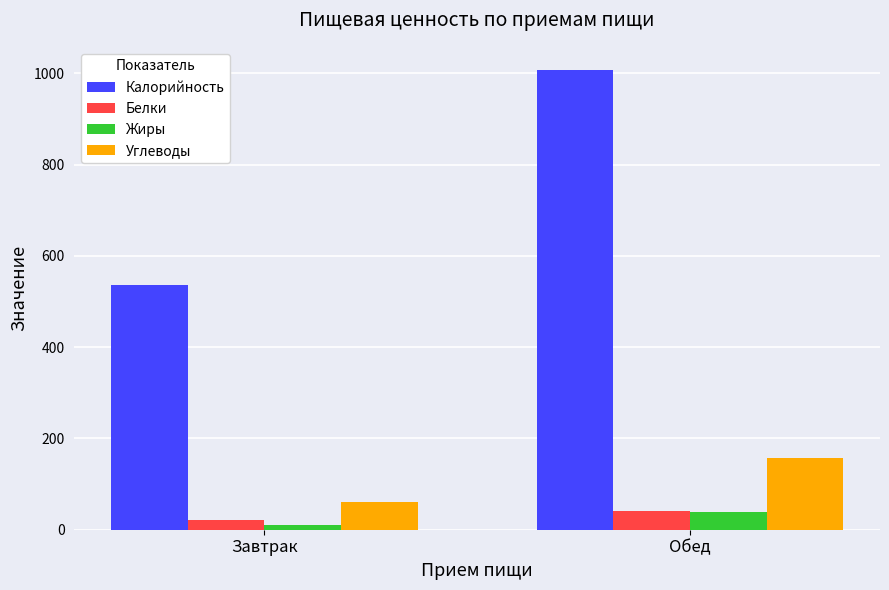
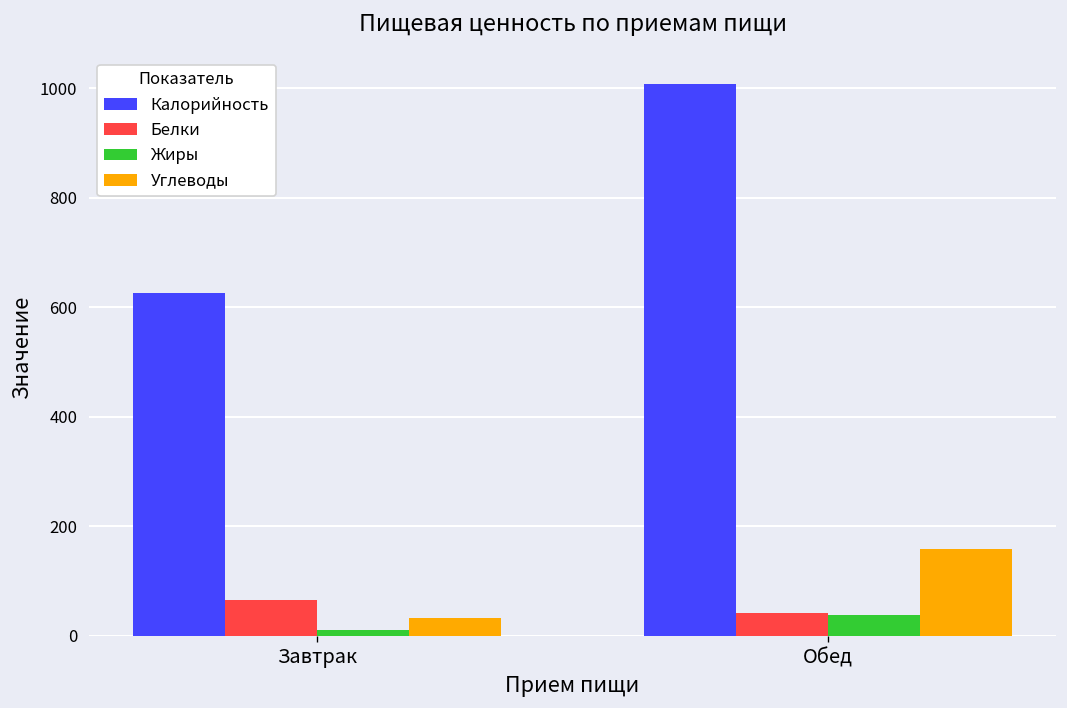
  {
    "Калорийность": {
-     "Завтрак": 540,
+     "Завтрак": 630,
      "Обед": 1010
    },
    "Белки": {
-     "Завтрак": 20,
+     "Завтрак": 70,
      "Обед": 40
    },
    "Жиры": {
      "Завтрак": 10,
      "Обед": 40
    },
    "Углеводы": {
-     "Завтрак": 60,
+     "Завтрак": 30,
      "Обед": 160
    }
  }
